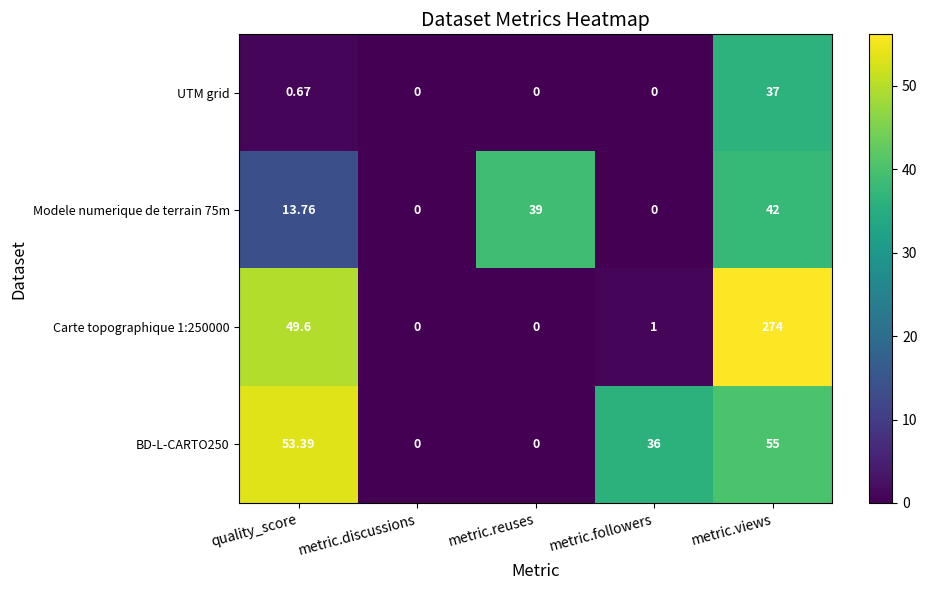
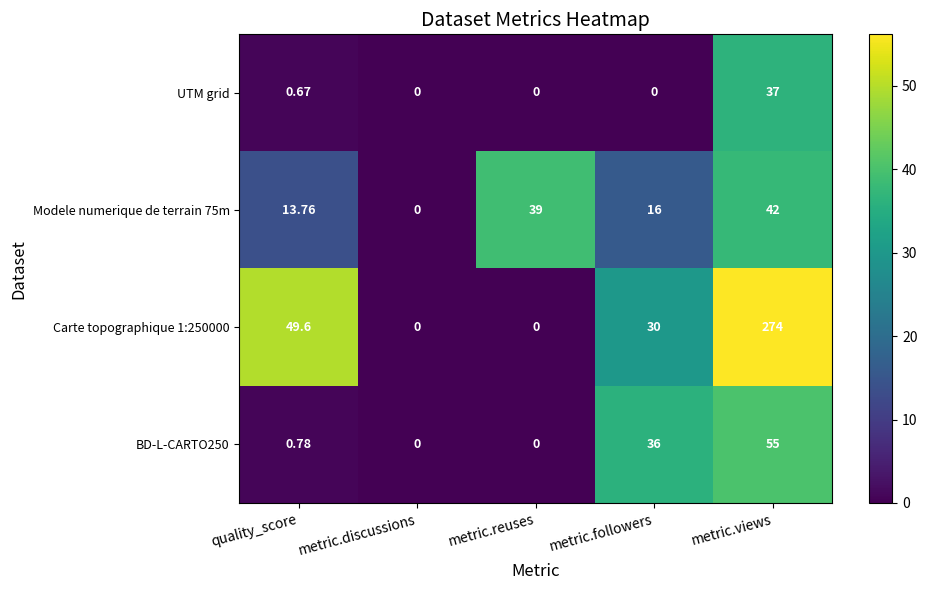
  {
    "UTM grid": {
      "quality_score": 0.67,
      "metric.discussions": 0,
      "metric.reuses": 0,
      "metric.followers": 0,
      "metric.views": 37
    },
    "Modele numerique de terrain 75m": {
      "quality_score": 13.76,
      "metric.discussions": 0,
      "metric.reuses": 39,
-     "metric.followers": 0,
+     "metric.followers": 16,
      "metric.views": 42
    },
    "Carte topographique 1:250000": {
      "quality_score": 49.6,
      "metric.discussions": 0,
      "metric.reuses": 0,
-     "metric.followers": 1,
+     "metric.followers": 30,
      "metric.views": 274
    },
    "BD-L-CARTO250": {
-     "quality_score": 53.39,
+     "quality_score": 0.78,
      "metric.discussions": 0,
      "metric.reuses": 0,
      "metric.followers": 36,
      "metric.views": 55
    }
  }
